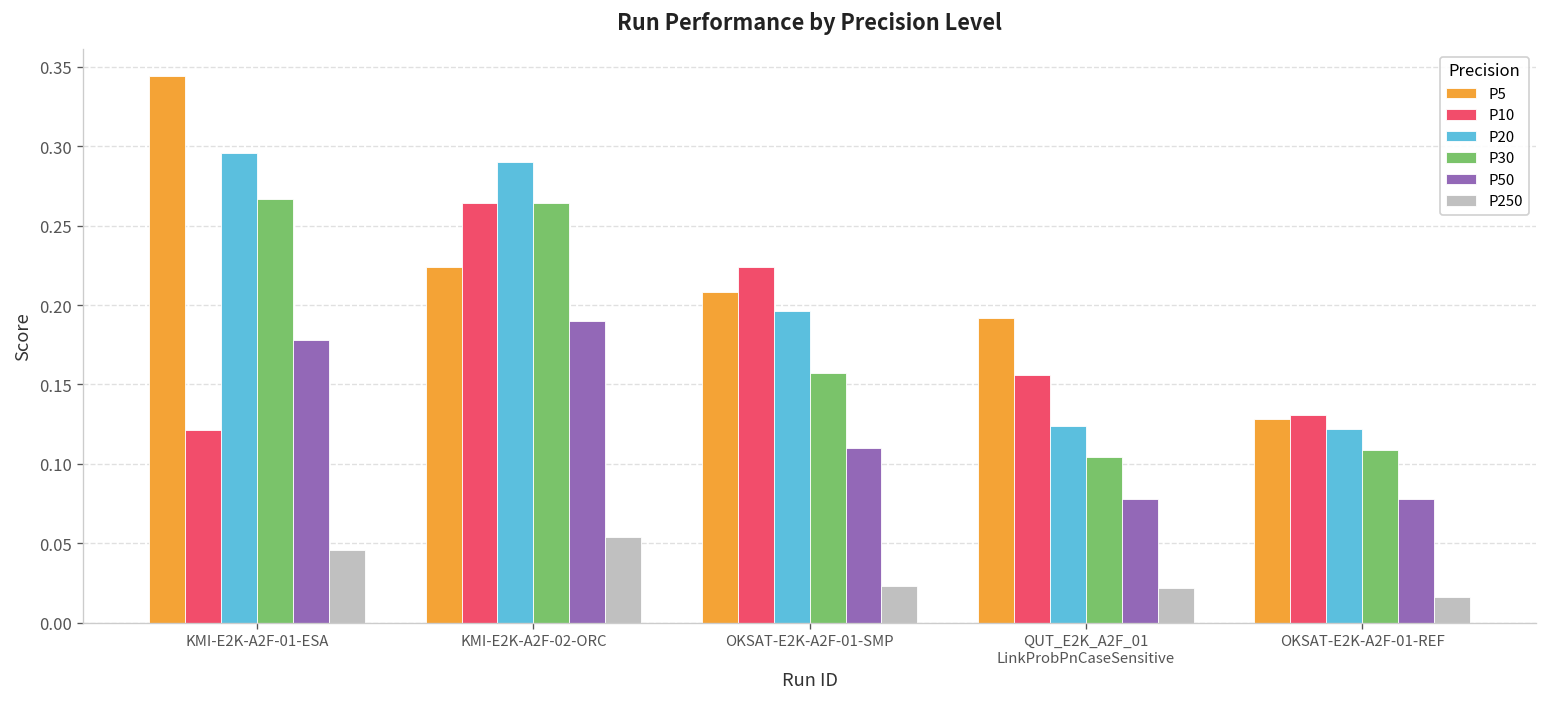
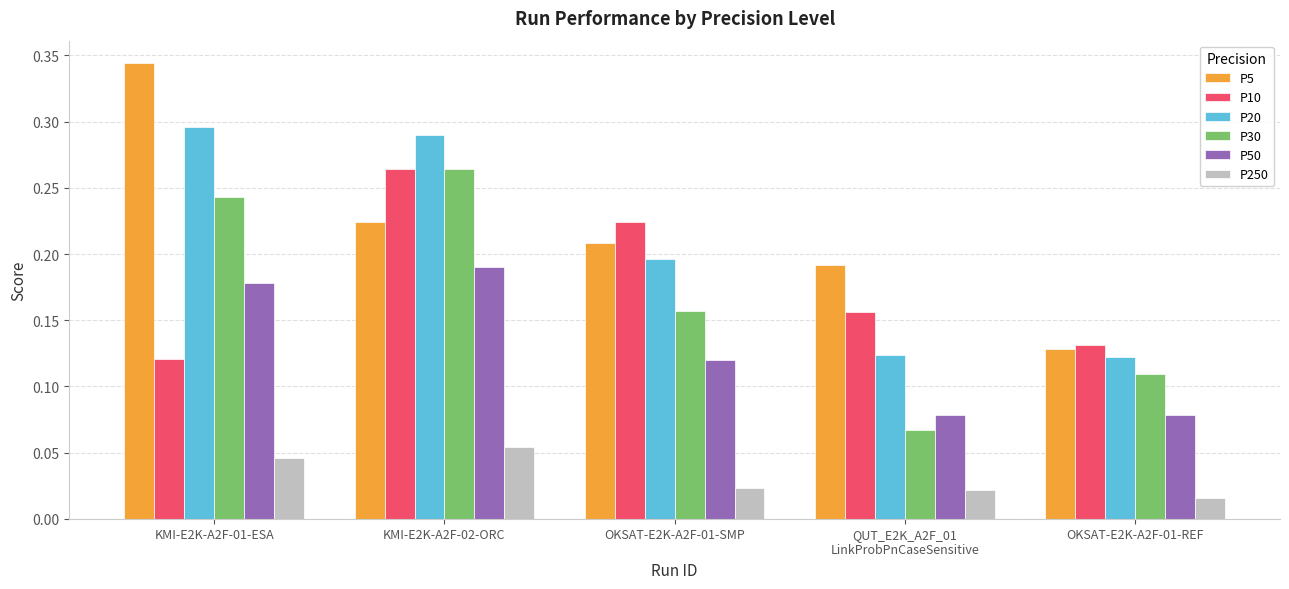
  {
    "P5": {
      "KMI-E2K-A2F-01-ESA": 0.344,
      "KMI-E2K-A2F-02-ORC": 0.224,
      "OKSAT-E2K-A2F-01-SMP": 0.208,
      "QUT_E2K_A2F_01 LinkProbPnCaseSensitive": 0.192,
      "OKSAT-E2K-A2F-01-REF": 0.128
    },
    "P10": {
      "KMI-E2K-A2F-01-ESA": 0.121,
      "KMI-E2K-A2F-02-ORC": 0.264,
      "OKSAT-E2K-A2F-01-SMP": 0.224,
      "QUT_E2K_A2F_01 LinkProbPnCaseSensitive": 0.156,
      "OKSAT-E2K-A2F-01-REF": 0.131
    },
    "P20": {
      "KMI-E2K-A2F-01-ESA": 0.296,
      "KMI-E2K-A2F-02-ORC": 0.290,
      "OKSAT-E2K-A2F-01-SMP": 0.196,
      "QUT_E2K_A2F_01 LinkProbPnCaseSensitive": 0.124,
      "OKSAT-E2K-A2F-01-REF": 0.122
    },
    "P30": {
-     "KMI-E2K-A2F-01-ESA": 0.267,
+     "KMI-E2K-A2F-01-ESA": 0.243,
      "KMI-E2K-A2F-02-ORC": 0.264,
      "OKSAT-E2K-A2F-01-SMP": 0.157,
-     "QUT_E2K_A2F_01 LinkProbPnCaseSensitive": 0.104,
+     "QUT_E2K_A2F_01 LinkProbPnCaseSensitive": 0.067,
      "OKSAT-E2K-A2F-01-REF": 0.109
    },
    "P50": {
      "KMI-E2K-A2F-01-ESA": 0.178,
      "KMI-E2K-A2F-02-ORC": 0.19,
-     "OKSAT-E2K-A2F-01-SMP": 0.11,
+     "OKSAT-E2K-A2F-01-SMP": 0.12,
      "QUT_E2K_A2F_01 LinkProbPnCaseSensitive": 0.078,
      "OKSAT-E2K-A2F-01-REF": 0.078
    },
    "P250": {
      "KMI-E2K-A2F-01-ESA": 0.046,
      "KMI-E2K-A2F-02-ORC": 0.054,
      "OKSAT-E2K-A2F-01-SMP": 0.023,
      "QUT_E2K_A2F_01 LinkProbPnCaseSensitive": 0.022,
      "OKSAT-E2K-A2F-01-REF": 0.016
    }
  }
